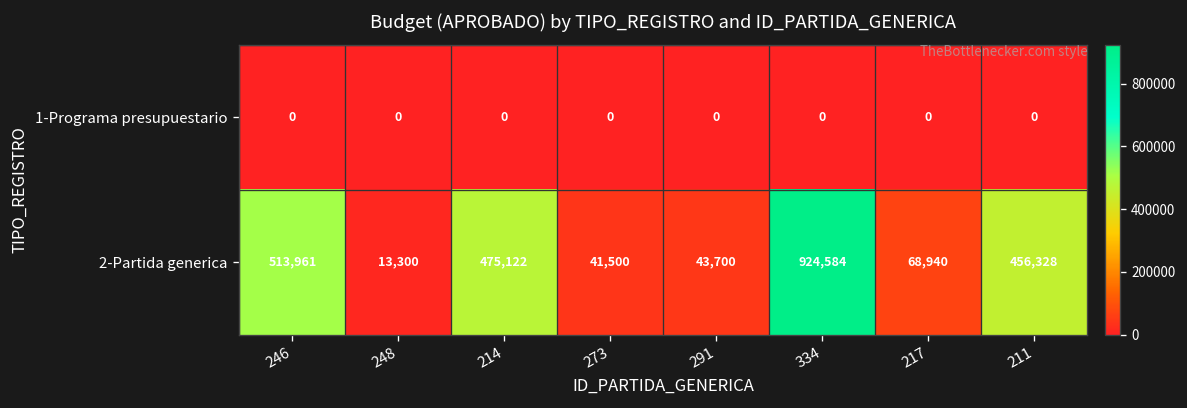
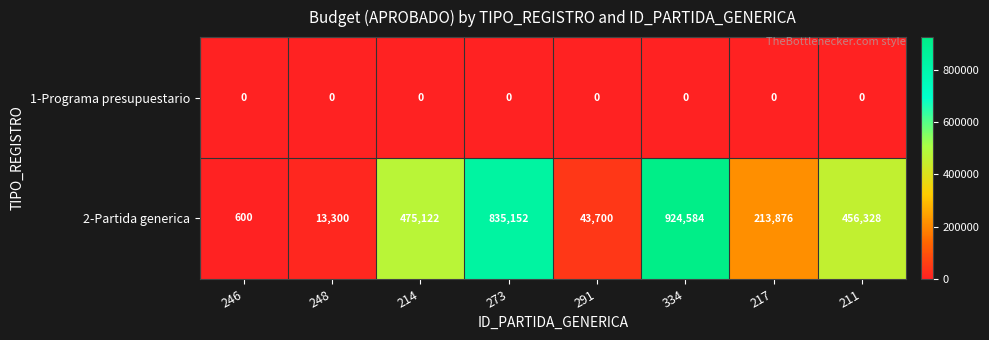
  {
    "1-Programa presupuestario": {
      "246": "0",
      "248": "0",
      "214": "0",
      "273": "0",
      "291": "0",
      "334": "0",
      "217": "0"
    },
    "2-Partida generica": {
-     "246": "513,961",
+     "246": "600",
      "248": "13,300",
      "214": "475,122",
-     "273": "41,500",
+     "273": "835,152",
      "291": "43,700",
      "334": "924,584",
-     "217": "68,940",
+     "217": "213,876",
      "211": "456,328"
    }
  }
